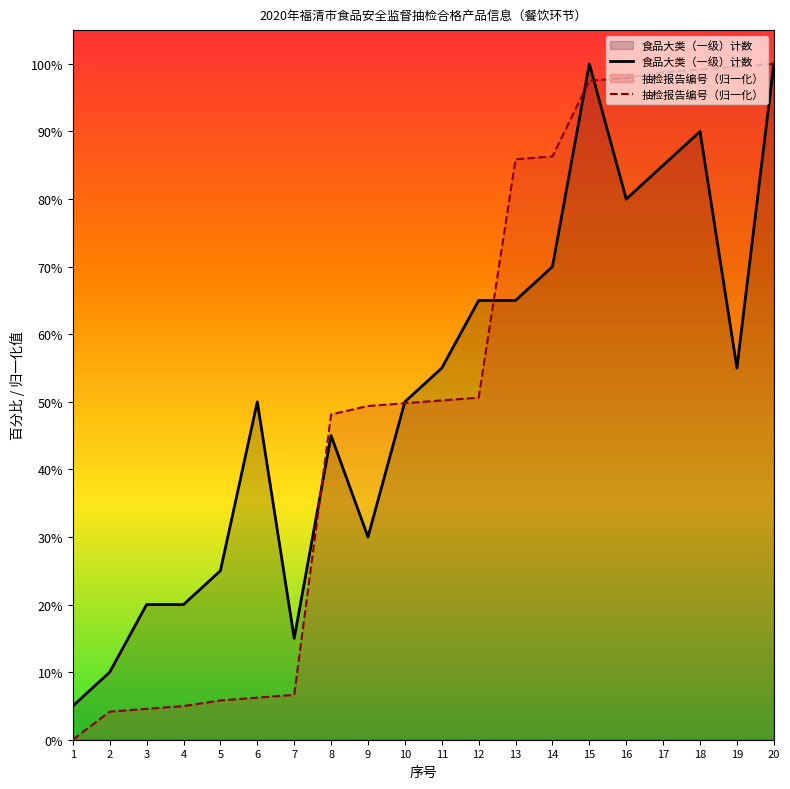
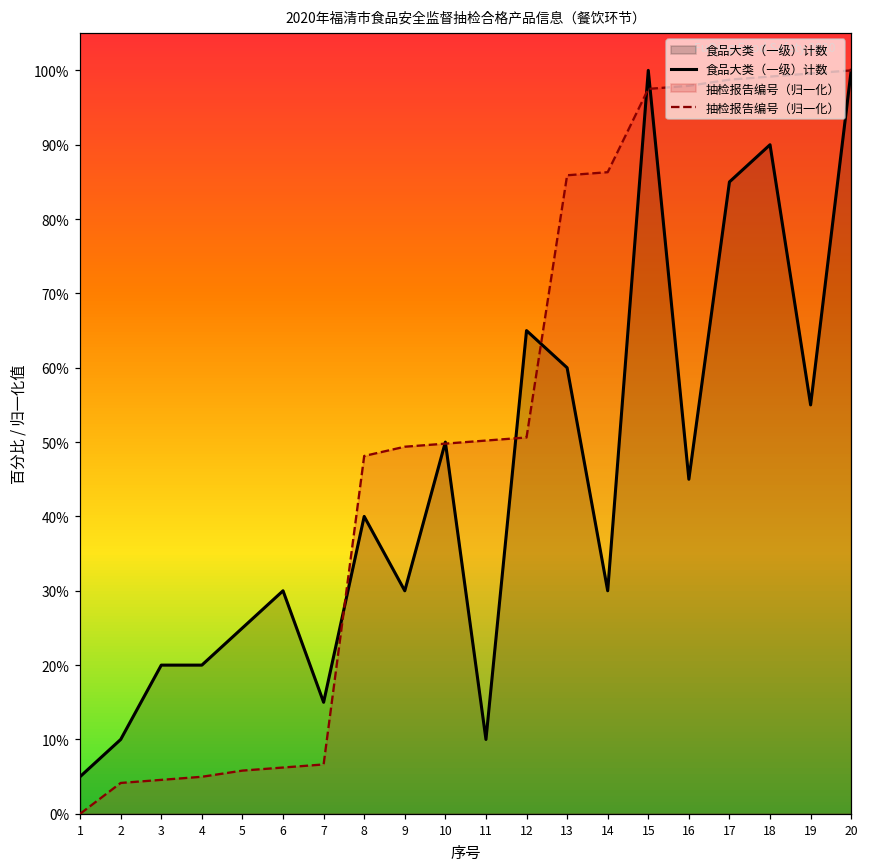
  {
    "食品大类（一级）计数": {
      "1": "5%",
      "2": "10%",
      "3": "20%",
      "4": "20%",
      "5": "25%",
-     "6": "50%",
+     "6": "30%",
      "7": "15%",
-     "8": "45%",
+     "8": "40%",
      "9": "30%",
-     "11": "55%",
+     "11": "10%",
      "12": "65%",
-     "13": "65%",
-     "14": "70%",
+     "13": "60%",
+     "14": "30%",
      "15": "100%",
-     "16": "80%",
+     "16": "45%",
      "17": "85%",
      "18": "90%",
      "19": "55%"
    }
  }
